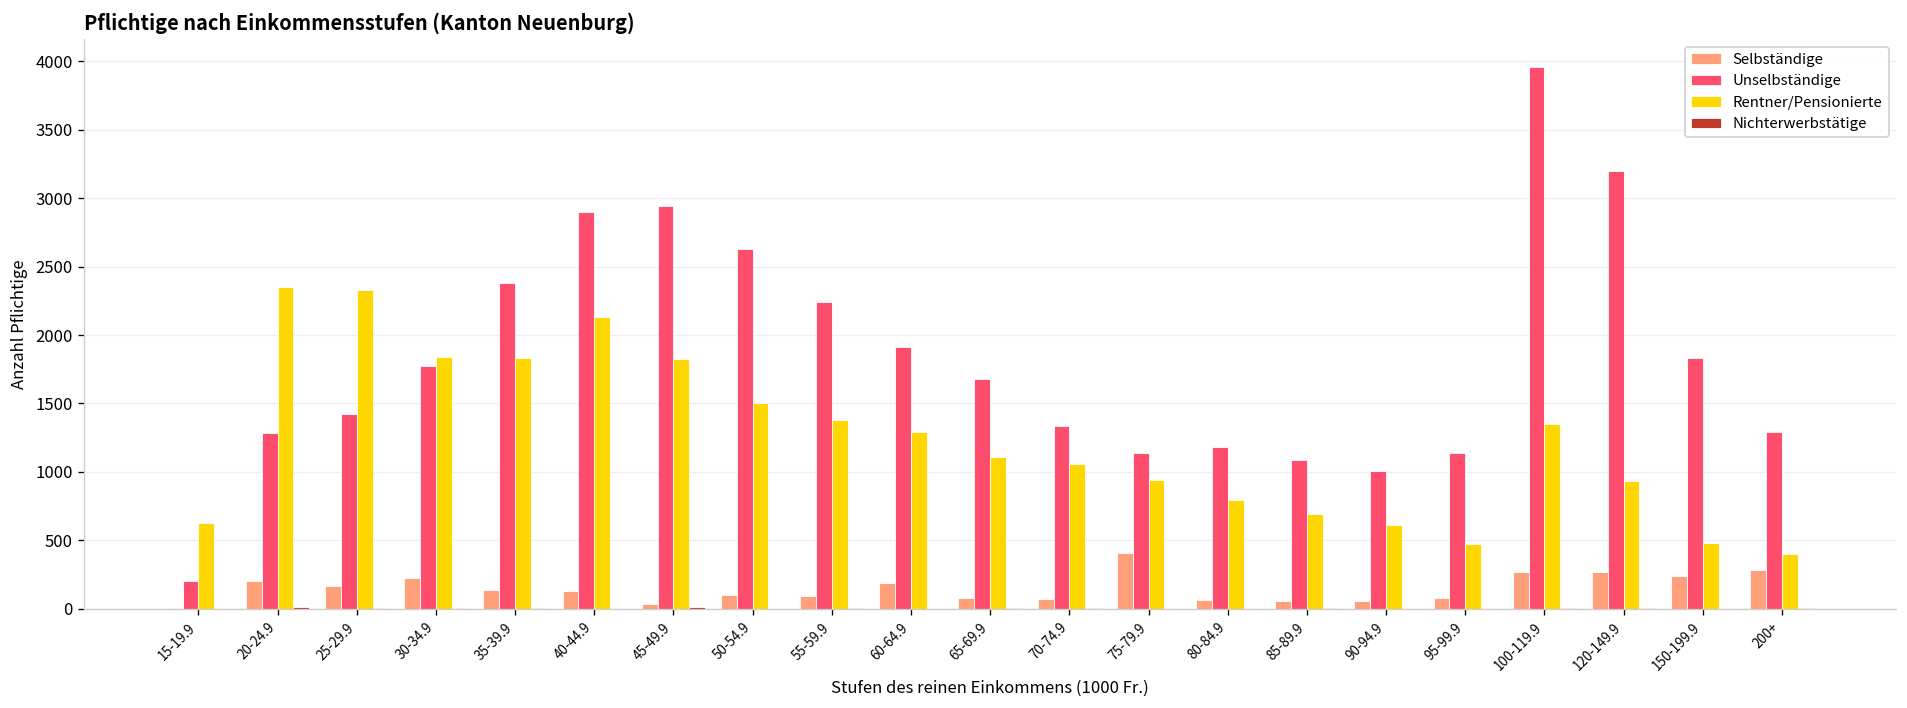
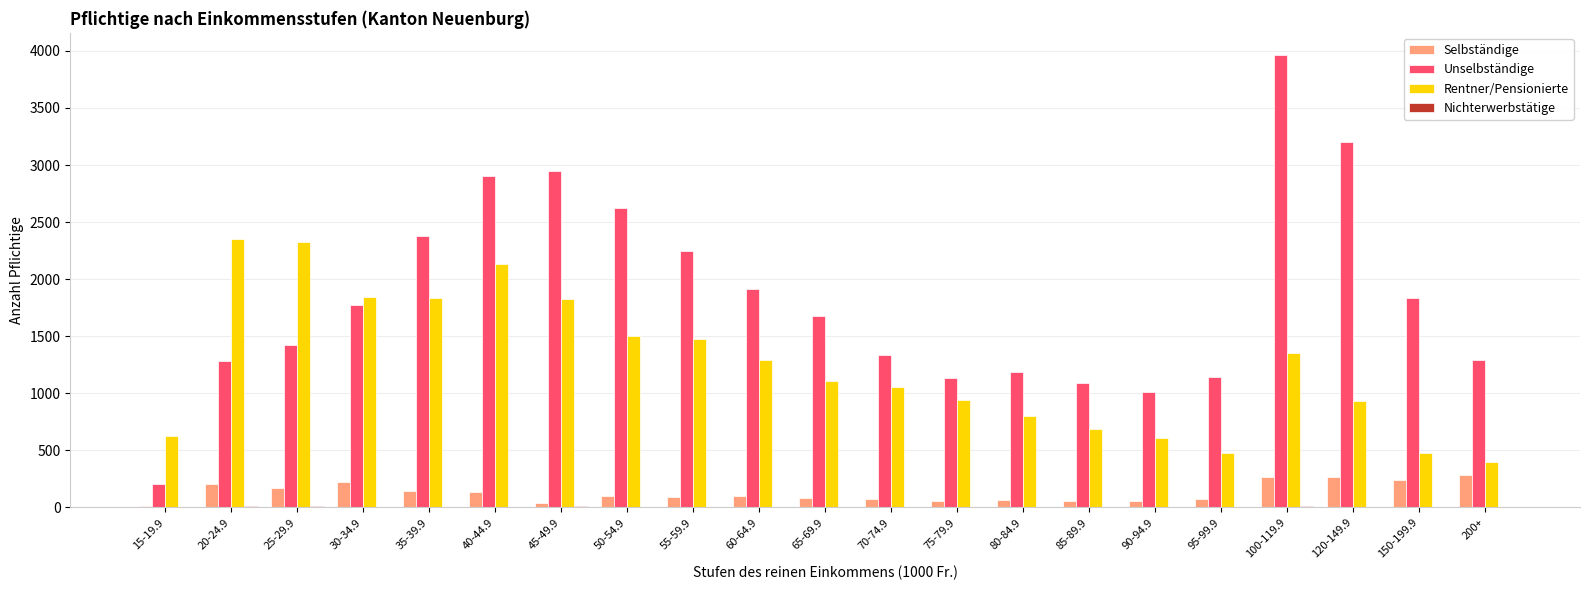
  {
    "Selbständige": {
      "20-24.9": 210,
      "25-29.9": 170,
      "30-34.9": 220,
      "35-39.9": 140,
      "40-44.9": 130,
      "45-49.9": 40,
      "50-54.9": 100,
      "55-59.9": 100,
-     "60-64.9": 190,
+     "60-64.9": 100,
      "65-69.9": 80,
      "70-74.9": 70,
-     "75-79.9": 410,
+     "75-79.9": 60,
      "80-84.9": 70,
      "85-89.9": 60,
      "90-94.9": 60,
      "95-99.9": 80,
      "100-119.9": 270,
      "120-149.9": 270,
      "150-199.9": 240,
      "200+": 280
    },
    "Unselbständige": {
      "15-19.9": 210,
      "20-24.9": 1290,
      "25-29.9": 1420,
      "30-34.9": 1780,
      "35-39.9": 2380,
      "40-44.9": 2900,
      "45-49.9": 2940,
      "50-54.9": 2630,
      "55-59.9": 2240,
      "60-64.9": 1910,
      "65-69.9": 1680,
      "70-74.9": 1340,
      "75-79.9": 1140,
      "80-84.9": 1180,
      "85-89.9": 1090,
      "90-94.9": 1010,
      "95-99.9": 1140,
      "100-119.9": 3960,
      "120-149.9": 3200,
      "150-199.9": 1830,
      "200+": 1290
    },
    "Rentner/Pensionierte": {
      "15-19.9": 630,
      "20-24.9": 2350,
      "25-29.9": 2330,
      "30-34.9": 1840,
      "35-39.9": 1830,
      "40-44.9": 2140,
      "45-49.9": 1830,
      "50-54.9": 1500,
-     "55-59.9": 1380,
+     "55-59.9": 1480,
      "60-64.9": 1290,
      "65-69.9": 1110,
      "70-74.9": 1060,
      "75-79.9": 940,
      "80-84.9": 800,
      "85-89.9": 690,
      "90-94.9": 610,
      "95-99.9": 480,
      "100-119.9": 1350,
      "120-149.9": 930,
      "150-199.9": 480,
      "200+": 400
    },
    "Nichterwerbstätige": {
      "75-79.9": 0,
      "95-99.9": 0
    }
  }
